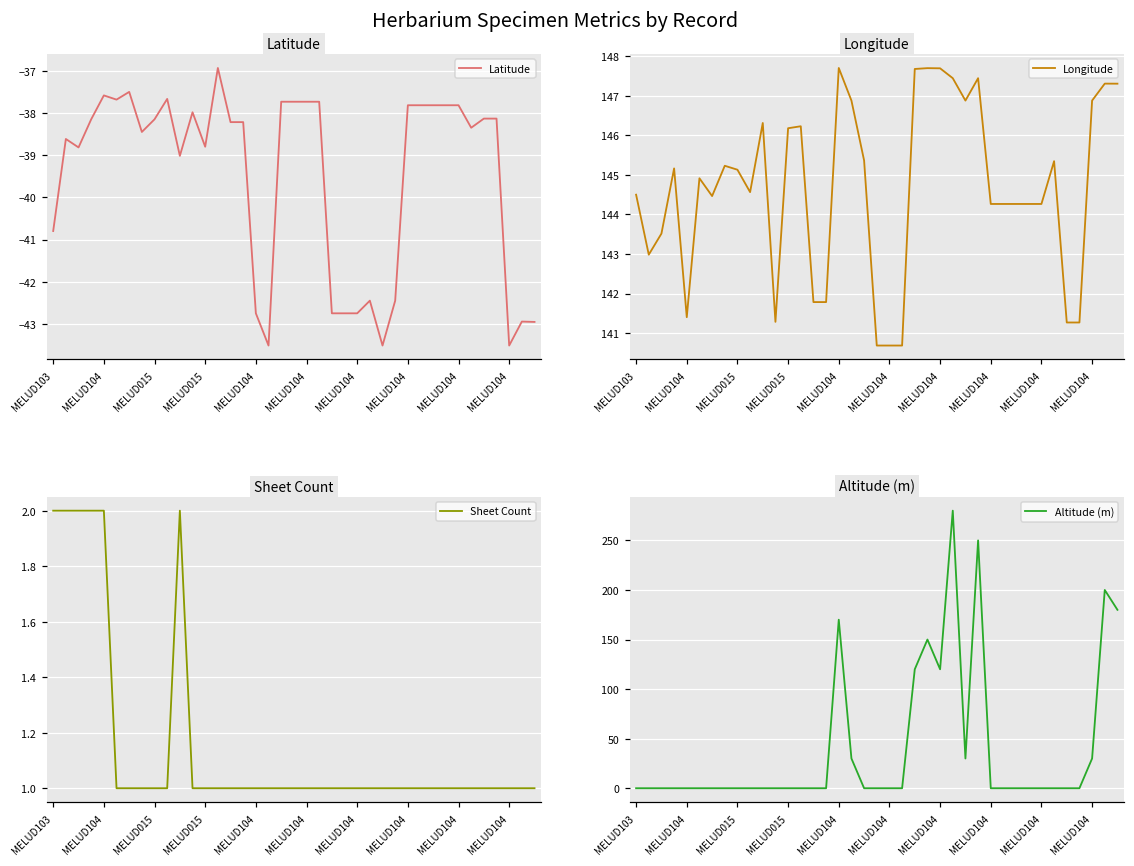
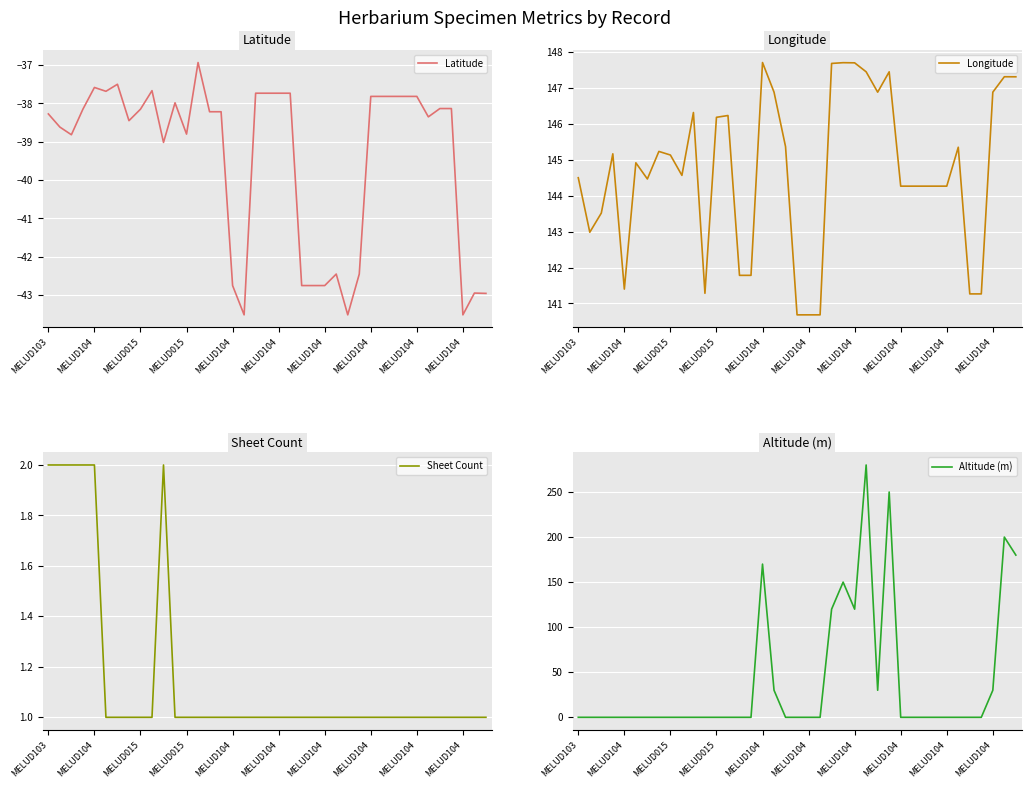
  {
    "Latitude": {
-     "MELUD103": -40.8
+     "MELUD103": -38.3
    },
    "Longitude": {
      "MELUD103": 144.5
    },
    "Sheet Count": {
      "MELUD103": 2.00
    },
    "Altitude (m)": {
      "MELUD103": 0
    }
  }
